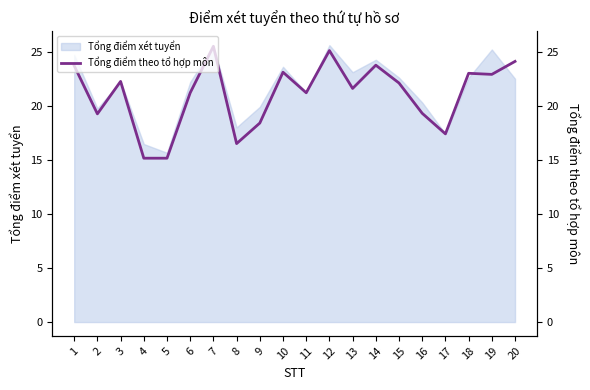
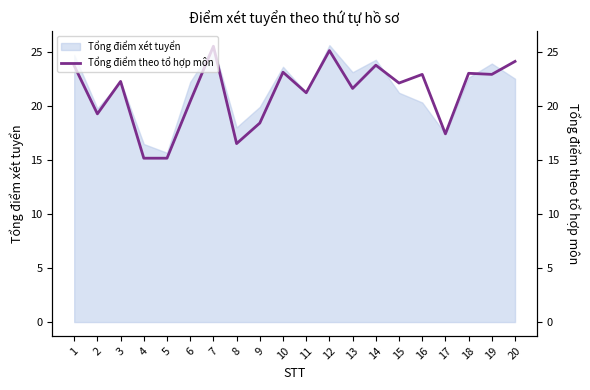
  {
    "Tổng điểm theo tổ hợp môn": {
      "2": 19.3,
      "4": 15.2,
      "5": 15.2,
-     "6": 21.2,
+     "6": 20.4,
      "8": 16.5,
      "9": 18.4,
      "10": 23.1,
      "12": 25.1,
      "13": 21.6,
      "14": 23.8,
      "15": 22.1,
-     "16": 19.3,
+     "16": 22.9,
      "18": 23.0,
      "19": 22.9,
      "20": 24.1
    },
    "Tổng điểm xét tuyển": {
      "2": 19.8,
      "4": 16.5,
      "5": 15.7,
      "6": 22.2,
      "8": 18.0,
      "9": 19.9,
      "10": 23.6,
      "12": 25.6,
      "13": 23.1,
      "14": 24.3,
-     "15": 22.6,
+     "15": 21.2,
      "16": 20.3,
      "18": 22.6,
-     "19": 25.2,
+     "19": 23.9,
      "20": 22.5
    }
  }
